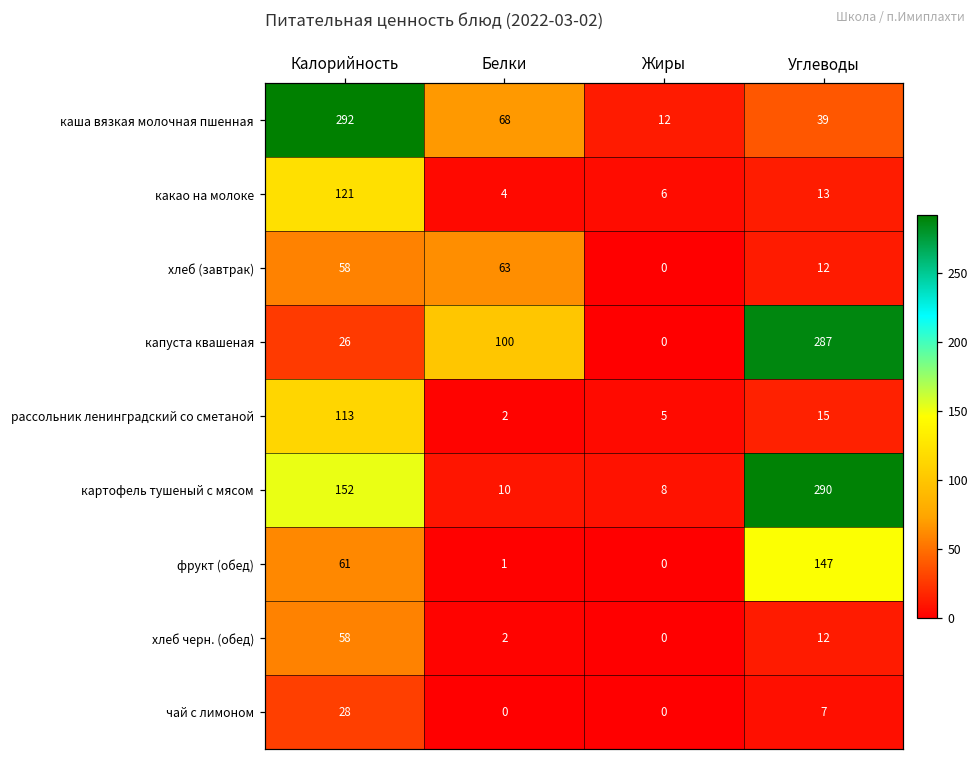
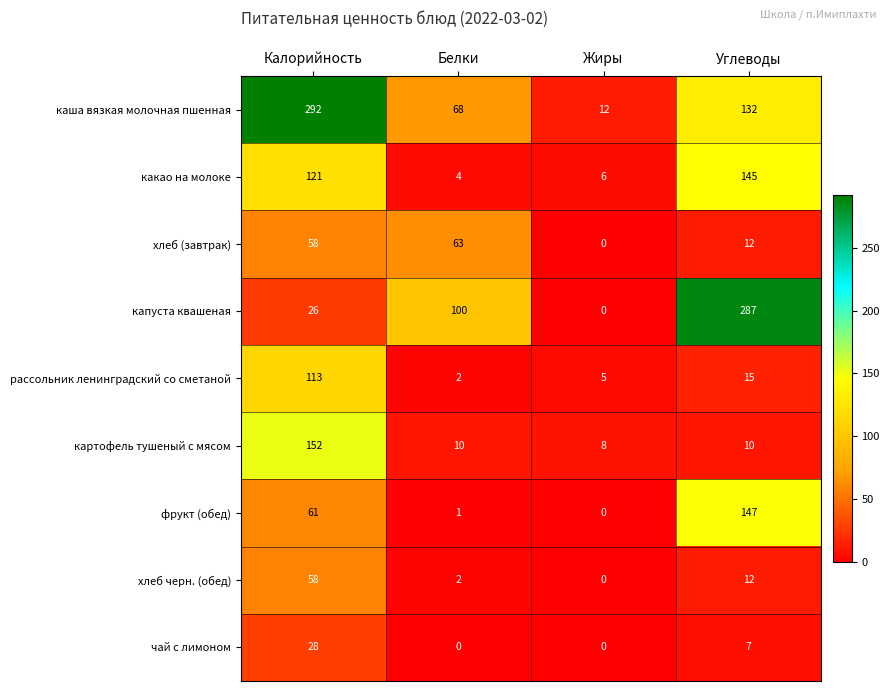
  {
    "каша вязкая молочная пшенная": {
      "Калорийность": 292,
      "Белки": 68,
      "Жиры": 12,
-     "Углеводы": 39
+     "Углеводы": 132
    },
    "какао на молоке": {
      "Калорийность": 121,
      "Белки": 4,
      "Жиры": 6,
-     "Углеводы": 13
+     "Углеводы": 145
    },
    "хлеб (завтрак)": {
      "Калорийность": 58,
      "Белки": 63,
      "Жиры": 0,
      "Углеводы": 12
    },
    "капуста квашеная": {
      "Калорийность": 26,
      "Белки": 100,
      "Жиры": 0,
      "Углеводы": 287
    },
    "рассольник ленинградский со сметаной": {
      "Калорийность": 113,
      "Белки": 2,
      "Жиры": 5,
      "Углеводы": 15
    },
    "картофель тушеный с мясом": {
      "Калорийность": 152,
      "Белки": 10,
      "Жиры": 8,
-     "Углеводы": 290
+     "Углеводы": 10
    },
    "фрукт (обед)": {
      "Калорийность": 61,
      "Белки": 1,
      "Жиры": 0,
      "Углеводы": 147
    },
    "хлеб черн. (обед)": {
      "Калорийность": 58,
      "Белки": 2,
      "Жиры": 0,
      "Углеводы": 12
    },
    "чай с лимоном": {
      "Калорийность": 28,
      "Белки": 0,
      "Жиры": 0,
      "Углеводы": 7
    }
  }
